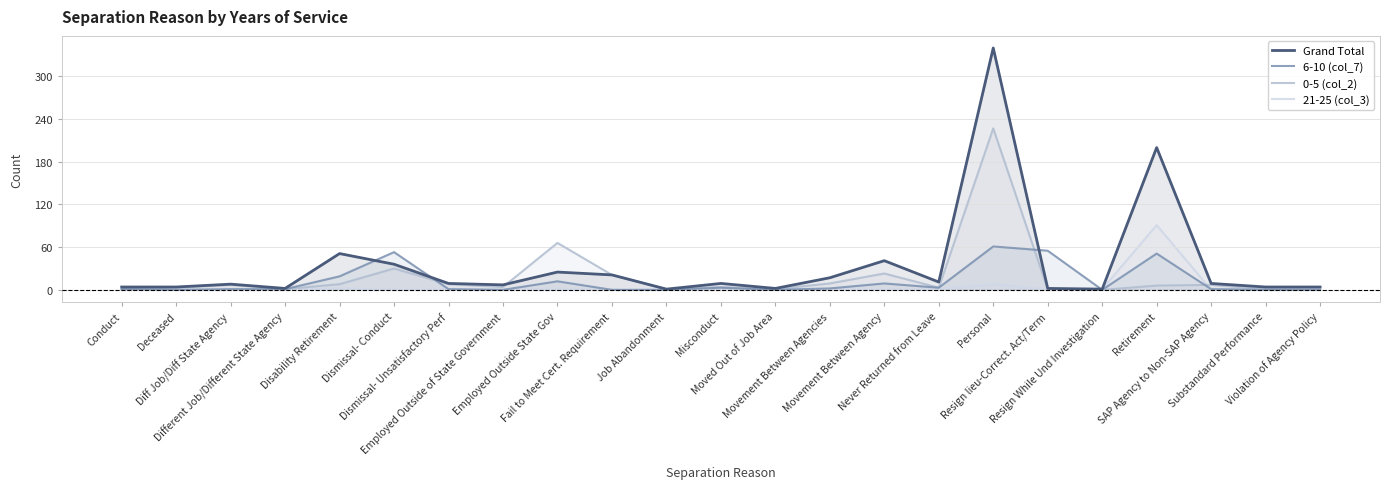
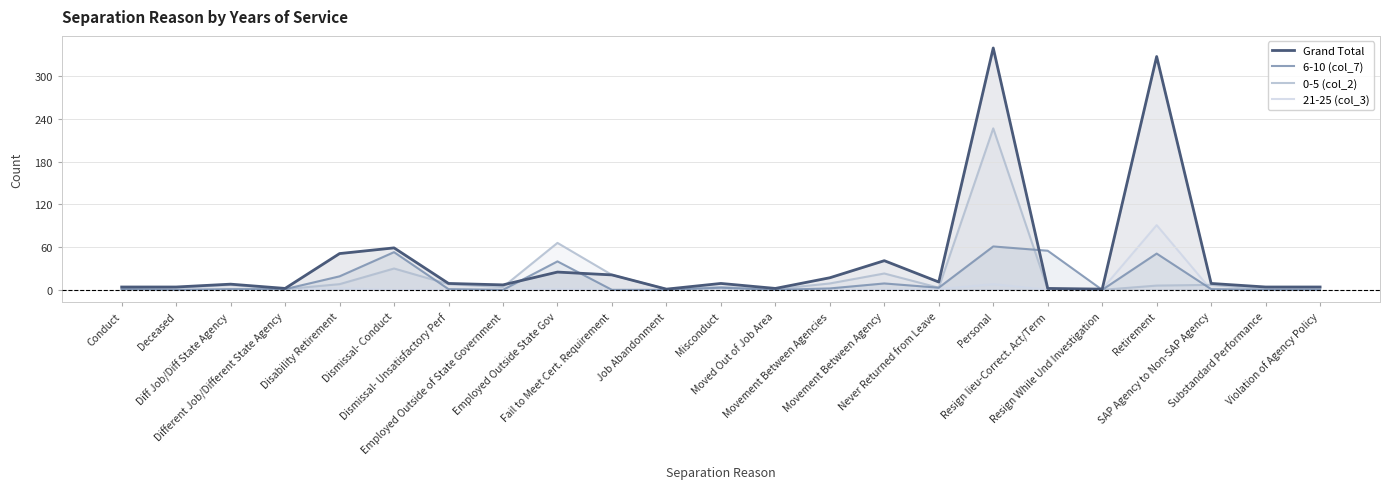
  {
    "Grand Total": {
      "Disability Retirement": 50,
-     "Dismissal- Conduct": 40,
+     "Dismissal- Conduct": 60,
      "Employed Outside State Gov": 30,
      "Misconduct": 10,
      "Movement Between Agencies": 20,
      "Movement Between Agency": 40,
      "Never Returned from Leave": 10,
      "Personal": 340,
-     "Retirement": 200
+     "Retirement": 330
    },
    "6-10 (col_7)": {
      "Disability Retirement": 20,
      "Dismissal- Conduct": 50,
-     "Employed Outside State Gov": 10,
+     "Employed Outside State Gov": 40,
      "Movement Between Agency": 10,
      "Personal": 60,
      "Resign lieu-Correct. Act/Term": 60,
      "Retirement": 50
    }
  }
